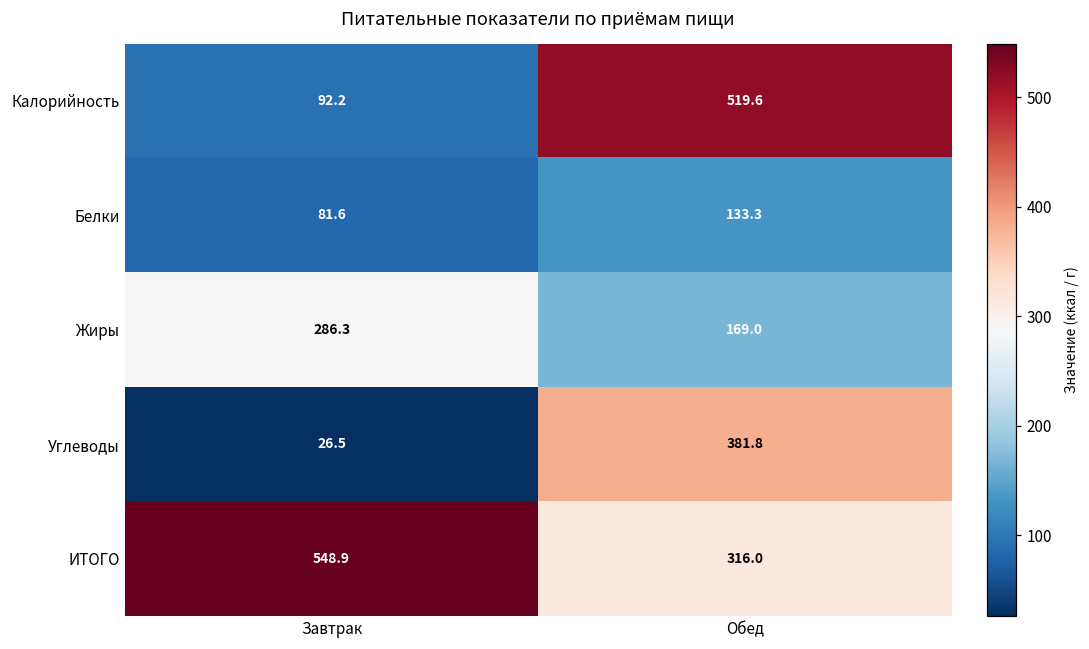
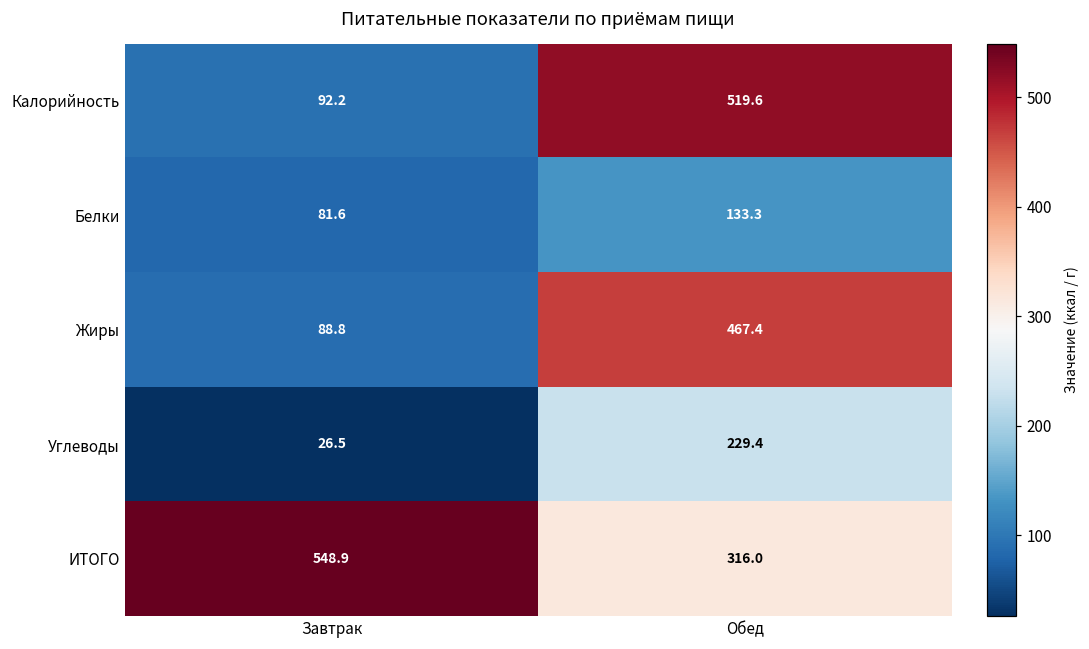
  {
    "Калорийность": {
      "Завтрак": 92.2,
      "Обед": 519.6
    },
    "Белки": {
      "Завтрак": 81.6,
      "Обед": 133.3
    },
    "Жиры": {
-     "Завтрак": 286.3,
-     "Обед": 169.0
+     "Завтрак": 88.8,
+     "Обед": 467.4
    },
    "Углеводы": {
      "Завтрак": 26.5,
-     "Обед": 381.8
+     "Обед": 229.4
    },
    "ИТОГО": {
      "Завтрак": 548.9,
      "Обед": 316.0
    }
  }
